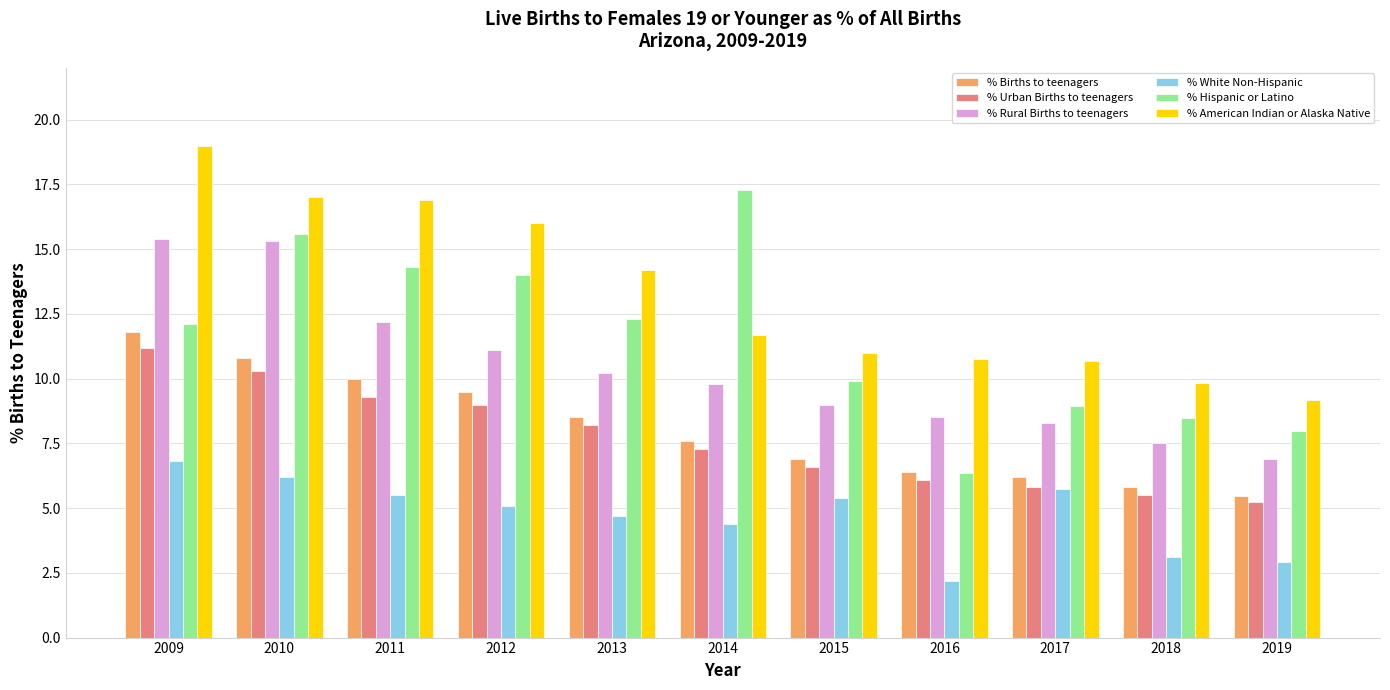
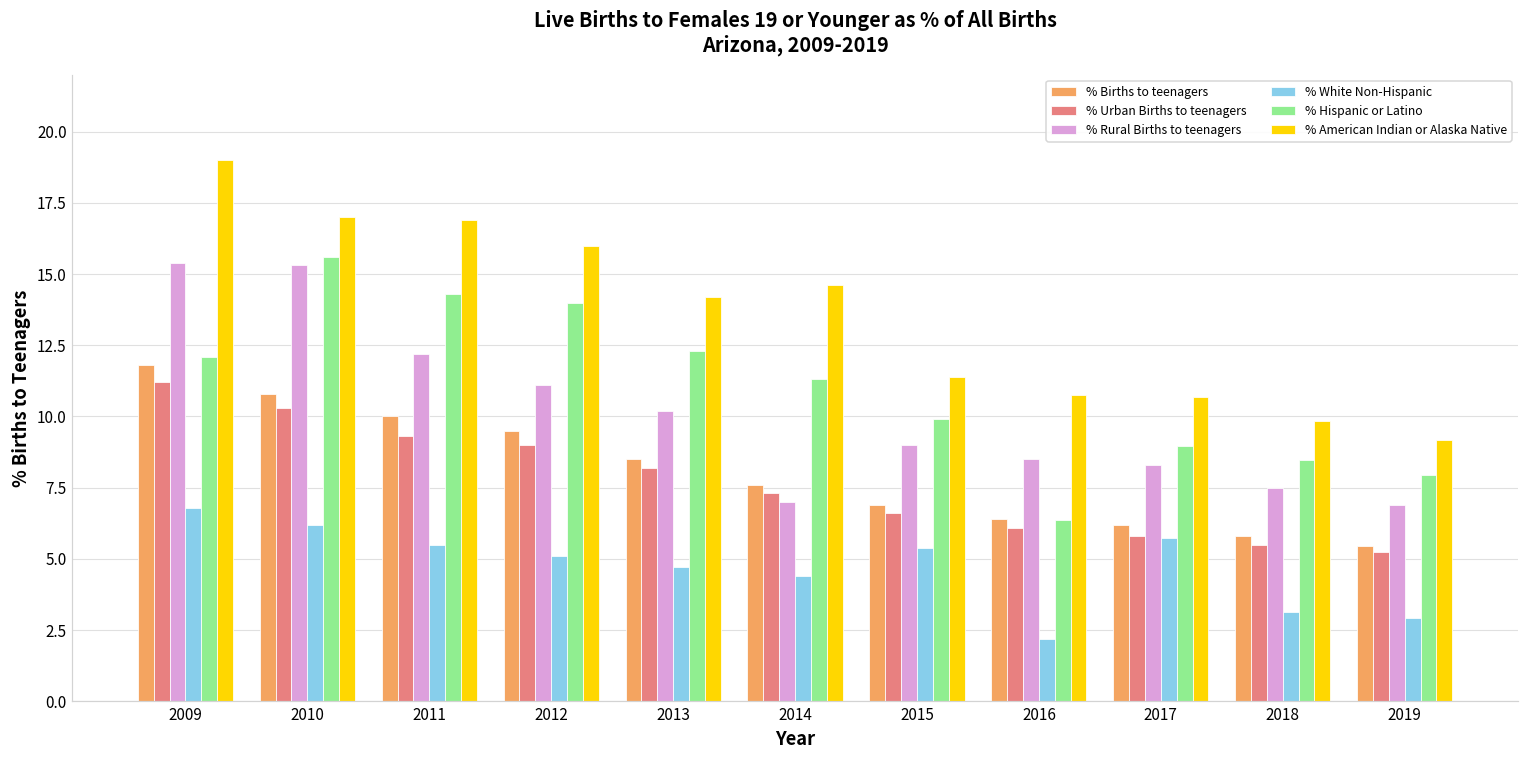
  {
    "% Rural Births to teenagers": {
      "2009": 15.4,
      "2010": 15.3,
      "2011": 12.2,
      "2012": 11.1,
      "2013": 10.2,
-     "2014": 9.8,
+     "2014": 7.0,
      "2015": 9.0,
      "2016": 8.5,
      "2017": 8.3,
      "2018": 7.5,
      "2019": 6.9
    },
    "% White Non-Hispanic": {
      "2009": 6.8,
      "2010": 6.2,
      "2011": 5.5,
      "2012": 5.1,
      "2013": 4.7,
      "2014": 4.4,
      "2015": 5.4,
      "2016": 2.2,
      "2017": 5.8,
      "2018": 3.1,
      "2019": 2.9
    },
    "% Hispanic or Latino": {
      "2009": 12.1,
      "2010": 15.6,
      "2011": 14.3,
      "2012": 14.0,
      "2013": 12.3,
-     "2014": 17.3,
+     "2014": 11.3,
      "2015": 9.9,
      "2016": 6.4,
      "2017": 9.0,
      "2018": 8.5,
      "2019": 8.0
    },
    "% American Indian or Alaska Native": {
      "2009": 19.0,
      "2010": 17.0,
      "2011": 16.9,
      "2012": 16.0,
      "2013": 14.2,
-     "2014": 11.7,
-     "2015": 11.0,
+     "2014": 14.6,
+     "2015": 11.4,
      "2016": 10.7,
      "2017": 10.7,
      "2018": 9.8,
      "2019": 9.2
    }
  }
